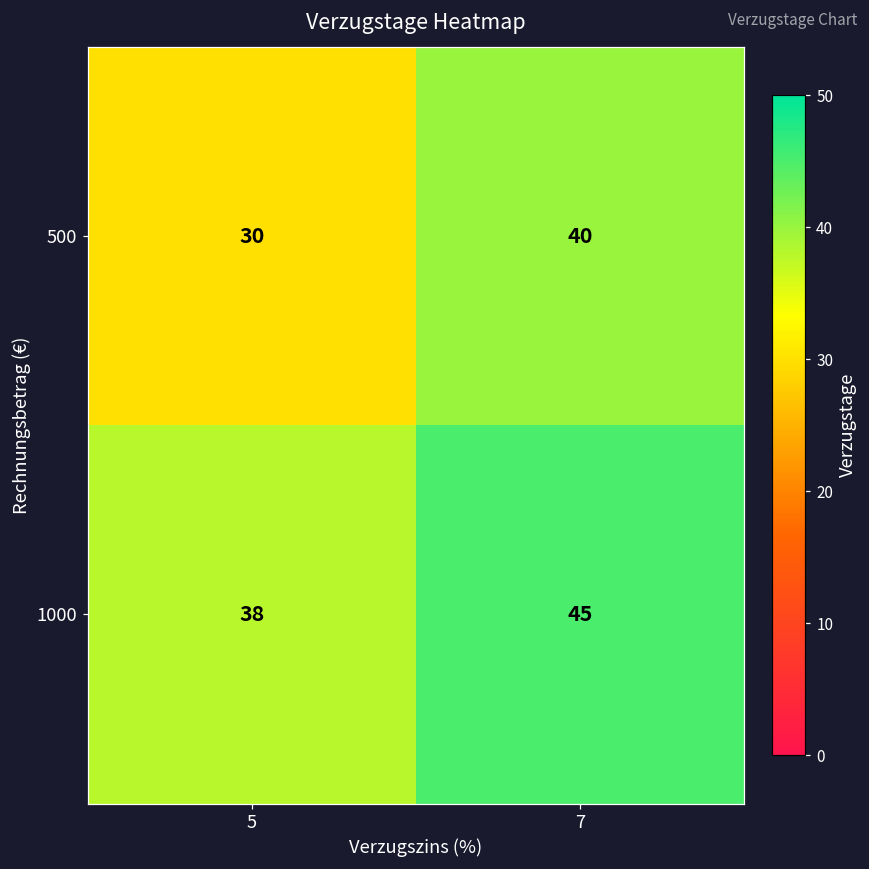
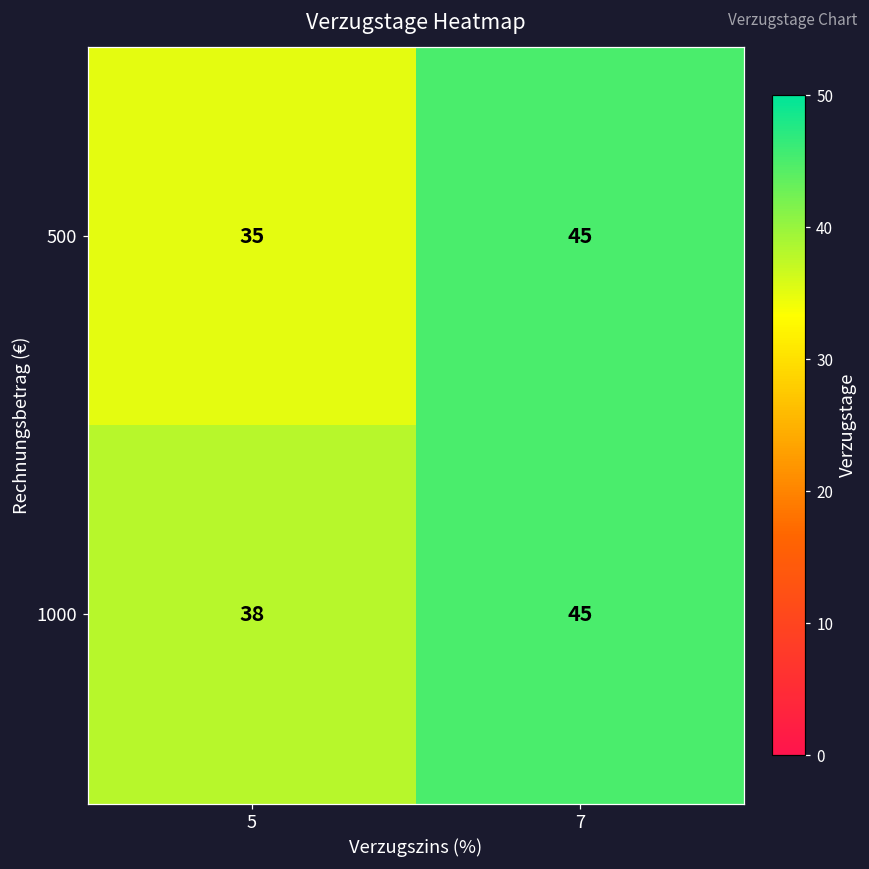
  {
    "500": {
-     "5": 30,
-     "7": 40
+     "5": 35,
+     "7": 45
    },
    "1000": {
      "5": 38,
      "7": 45
    }
  }
